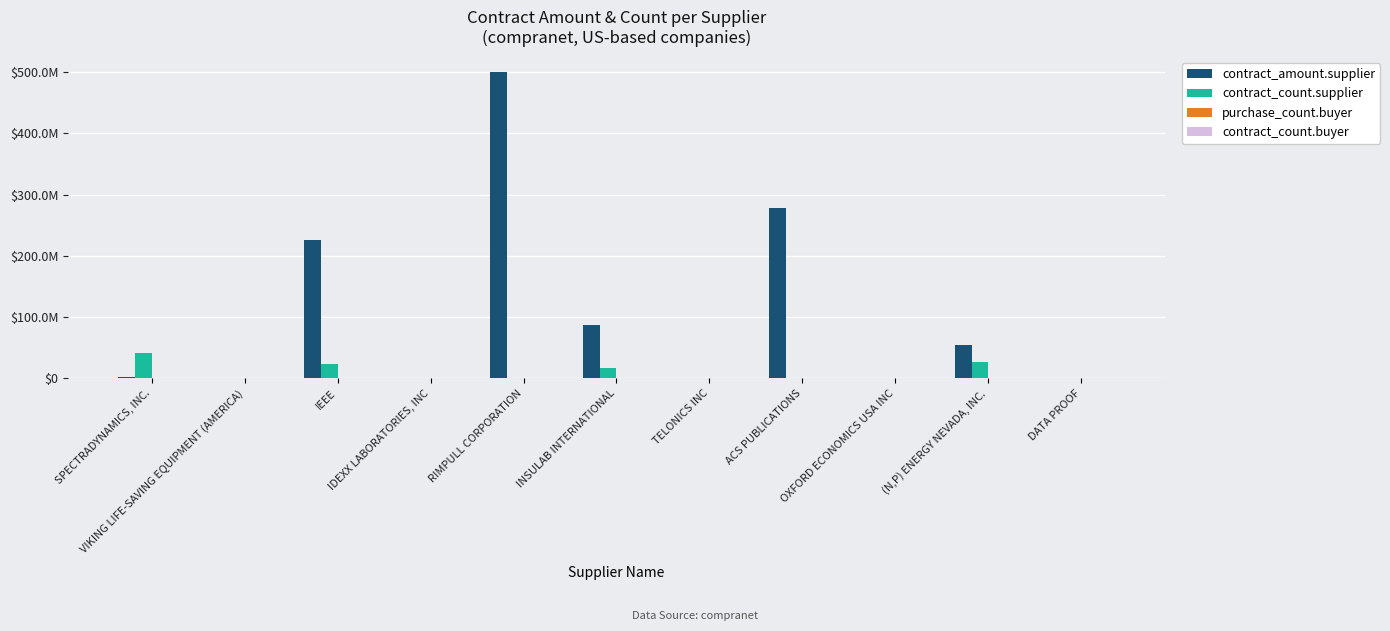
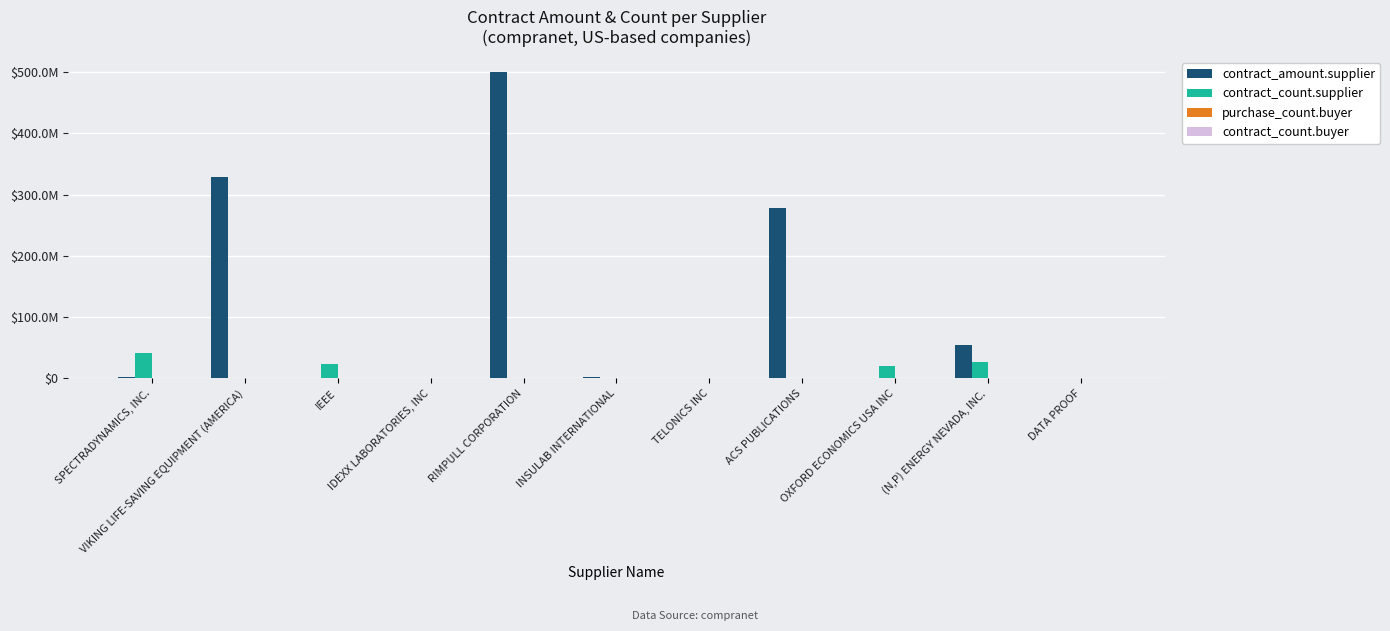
  {
    "contract_amount.supplier": {
-     "VIKING LIFE-SAVING EQUIPMENT (AMERICA)": "$0",
-     "IEEE": "$230000000",
+     "VIKING LIFE-SAVING EQUIPMENT (AMERICA)": "$330000000",
+     "IEEE": "$0",
      "RIMPULL CORPORATION": "$500000000",
-     "INSULAB INTERNATIONAL": "$90000000",
+     "INSULAB INTERNATIONAL": "$0",
      "ACS PUBLICATIONS": "$280000000",
      "(N,P) ENERGY NEVADA, INC.": "$60000000"
    },
    "contract_count.supplier": {
      "SPECTRADYNAMICS, INC.": "$40000000",
      "IEEE": "$20000000",
-     "INSULAB INTERNATIONAL": "$20000000",
-     "OXFORD ECONOMICS USA INC": "$0",
+     "INSULAB INTERNATIONAL": "$0",
+     "OXFORD ECONOMICS USA INC": "$20000000",
      "(N,P) ENERGY NEVADA, INC.": "$30000000"
    },
    "purchase_count.buyer": {
      "SPECTRADYNAMICS, INC.": "$0",
      "VIKING LIFE-SAVING EQUIPMENT (AMERICA)": "$0",
      "IEEE": "$0",
      "IDEXX LABORATORIES, INC": "$0",
      "RIMPULL CORPORATION": "$0",
      "INSULAB INTERNATIONAL": "$0",
      "TELONICS INC": "$0",
      "ACS PUBLICATIONS": "$0",
      "OXFORD ECONOMICS USA INC": "$0",
      "(N,P) ENERGY NEVADA, INC.": "$0",
      "DATA PROOF": "$0"
    },
    "contract_count.buyer": {
      "SPECTRADYNAMICS, INC.": "$0",
      "VIKING LIFE-SAVING EQUIPMENT (AMERICA)": "$0",
      "IEEE": "$0",
      "IDEXX LABORATORIES, INC": "$0",
      "RIMPULL CORPORATION": "$0",
      "INSULAB INTERNATIONAL": "$0",
      "TELONICS INC": "$0",
      "ACS PUBLICATIONS": "$0",
      "OXFORD ECONOMICS USA INC": "$0",
      "(N,P) ENERGY NEVADA, INC.": "$0",
      "DATA PROOF": "$0"
    }
  }
